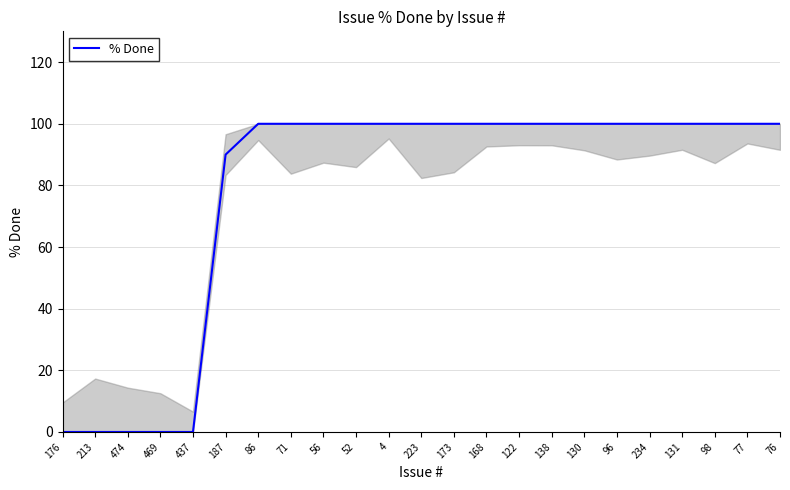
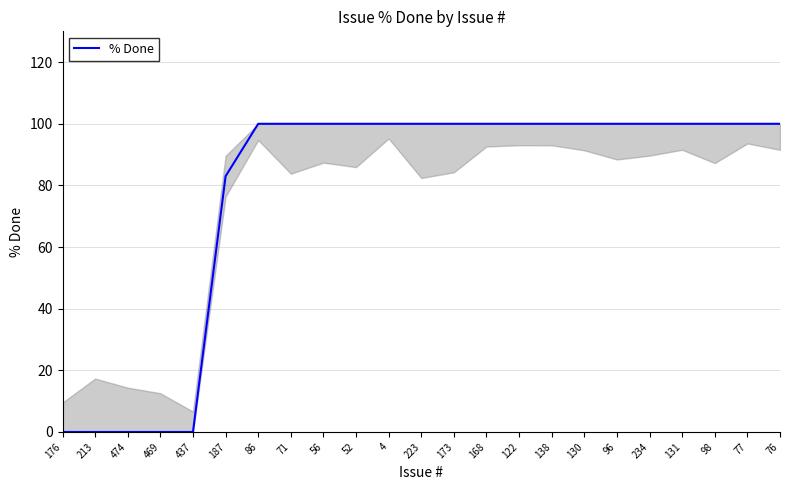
  {
    "% Done": {
      "176": 0,
      "213": 0,
      "474": 0,
      "469": 0,
      "437": 0,
-     "187": 90
+     "187": 83
    }
  }
